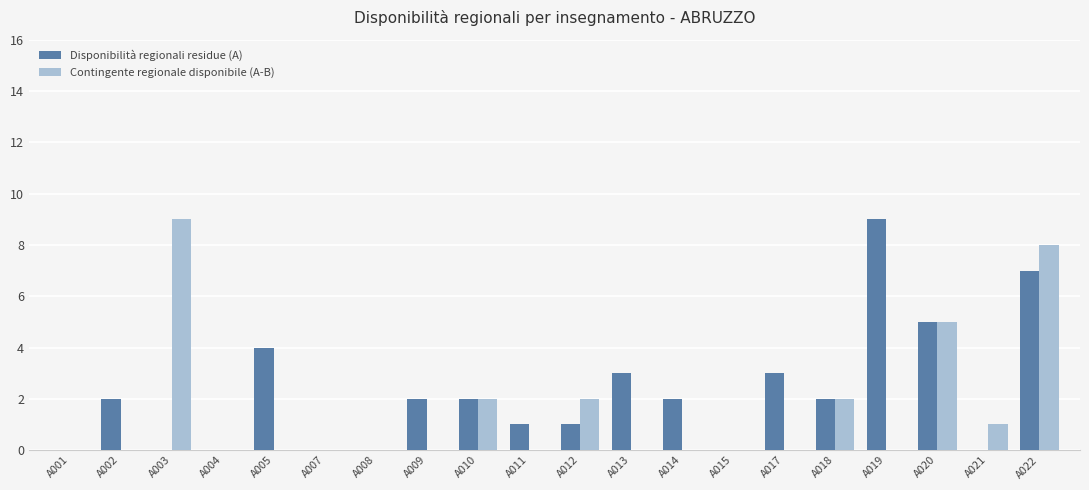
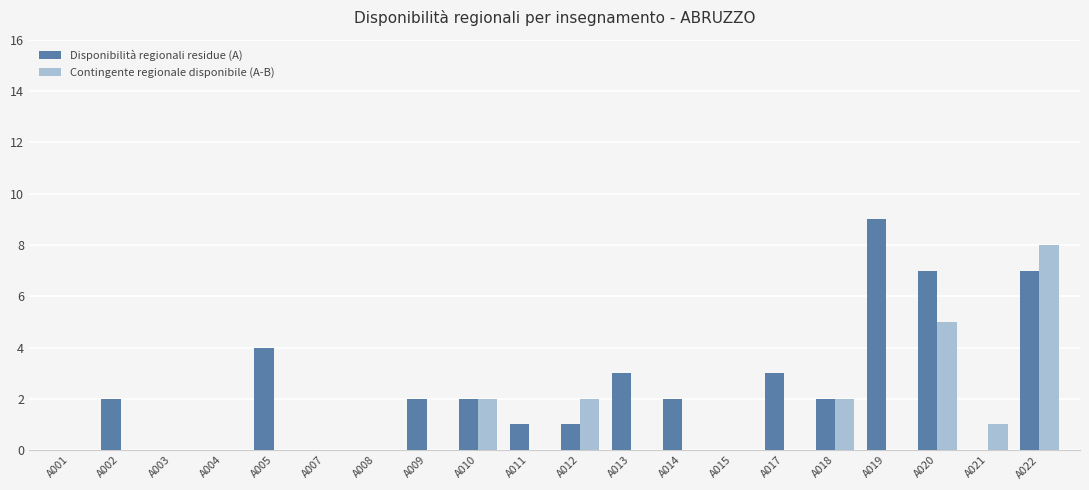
  {
    "Disponibilità regionali residue (A)": {
      "A001": 0,
      "A002": 2,
      "A003": 0,
      "A004": 0,
      "A005": 4,
      "A007": 0,
      "A008": 0,
      "A009": 2,
      "A010": 2,
      "A011": 1,
      "A012": 1,
      "A013": 3,
      "A014": 2,
      "A015": 0,
      "A017": 3,
      "A018": 2,
      "A019": 9,
-     "A020": 5,
+     "A020": 7,
      "A021": 0,
      "A022": 7
    },
    "Contingente regionale disponibile (A-B)": {
      "A001": 0,
      "A002": 0,
-     "A003": 9,
+     "A003": 0,
      "A004": 0,
      "A005": 0,
      "A007": 0,
      "A008": 0,
      "A009": 0,
      "A010": 2,
      "A011": 0,
      "A012": 2,
      "A013": 0,
      "A014": 0,
      "A015": 0,
      "A017": 0,
      "A018": 2,
      "A019": 0,
      "A020": 5,
      "A021": 1,
      "A022": 8
    }
  }
